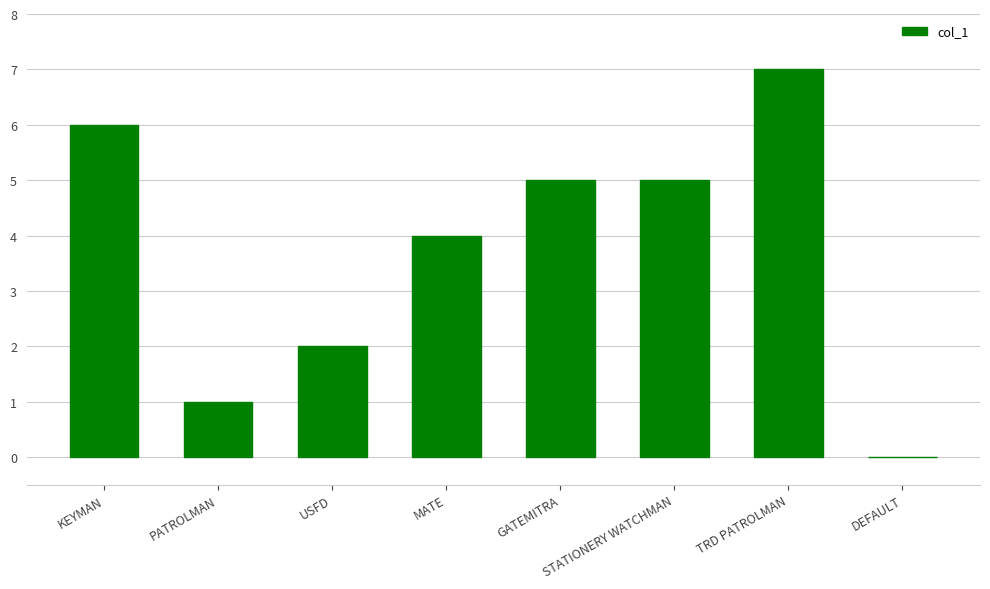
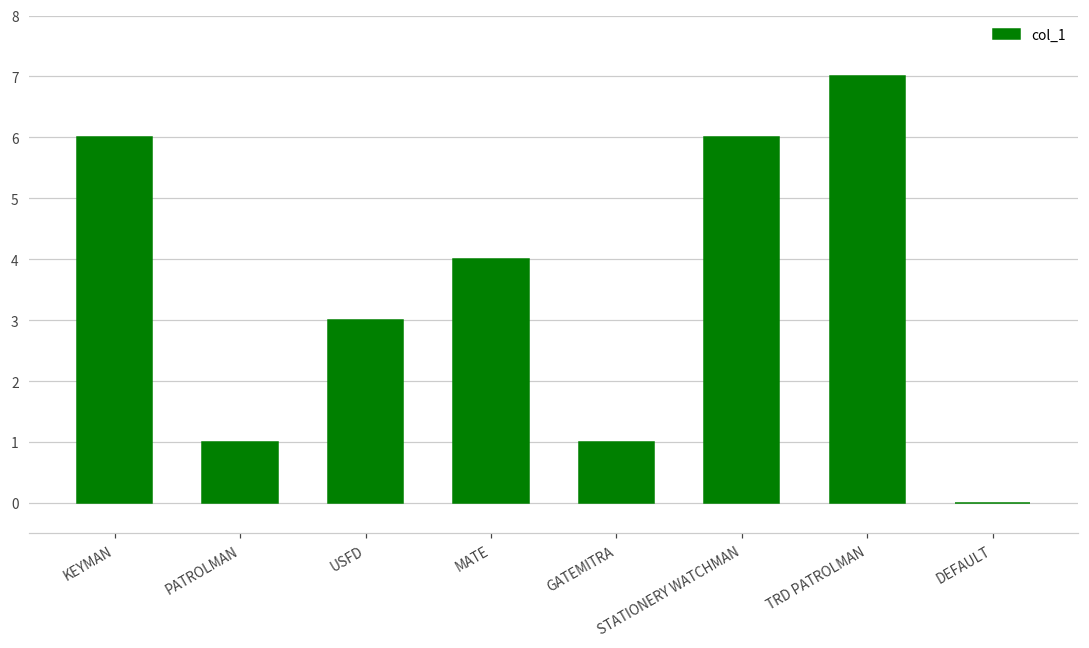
  {
    "KEYMAN": 6,
    "PATROLMAN": 1,
-   "USFD": 2,
+   "USFD": 3,
    "MATE": 4,
-   "GATEMITRA": 5,
-   "STATIONERY WATCHMAN": 5,
+   "GATEMITRA": 1,
+   "STATIONERY WATCHMAN": 6,
    "TRD PATROLMAN": 7,
    "DEFAULT": 0
  }
